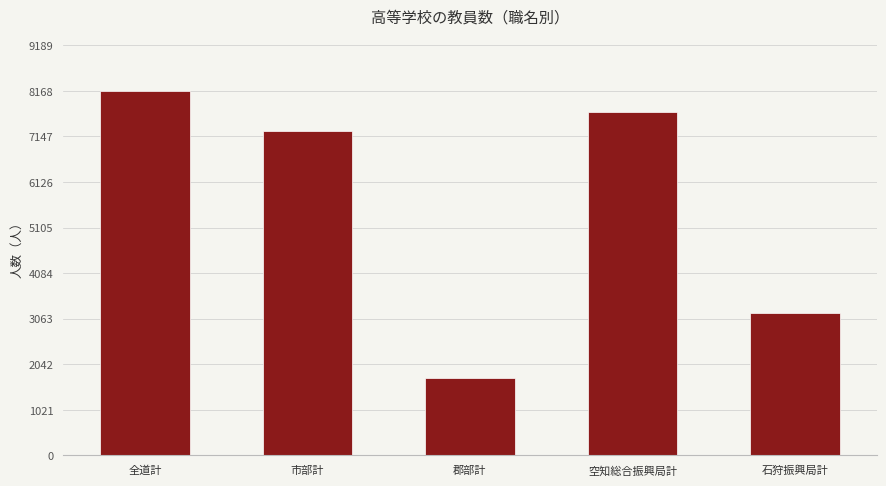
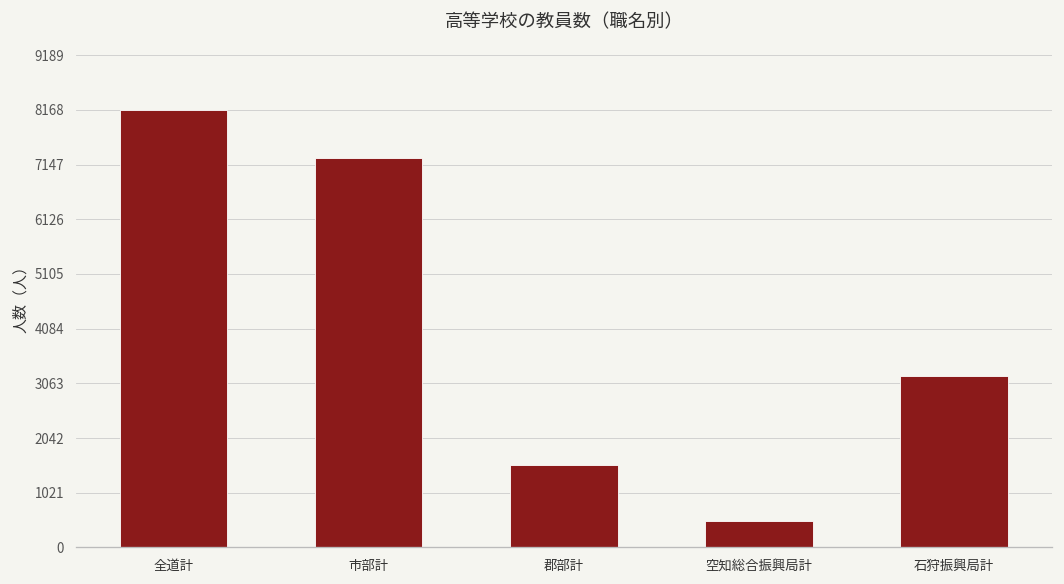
  {
    "全道計": 8200,
    "市部計": 7300,
-   "郡部計": 1700,
-   "空知総合振興局計": 7700,
+   "郡部計": 1500,
+   "空知総合振興局計": 500,
    "石狩振興局計": 3200
  }
